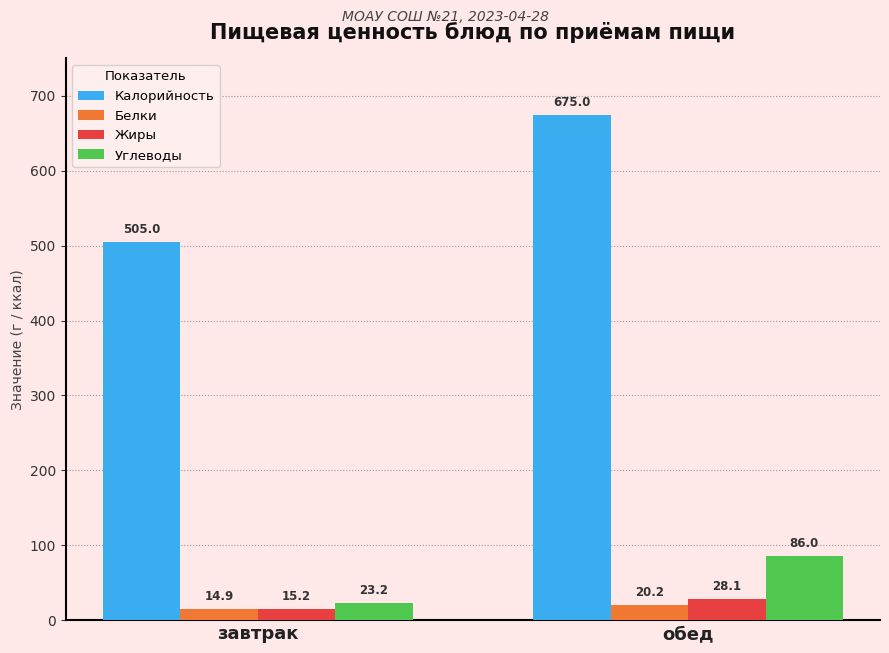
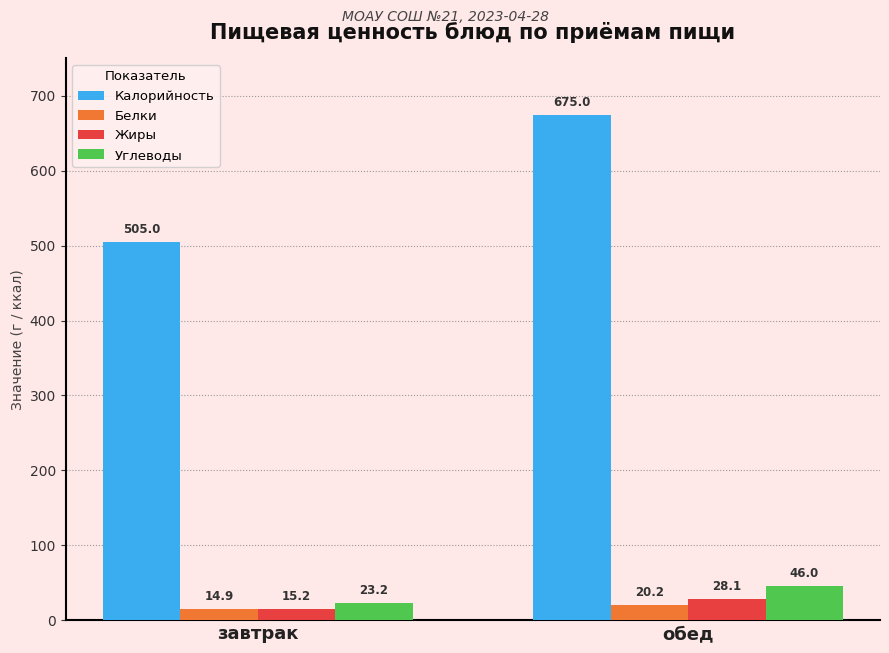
  {
    "Калорийность": {
      "завтрак": 505.0,
      "обед": 675.0
    },
    "Углеводы": {
      "завтрак": 23.2,
-     "обед": 86.0
+     "обед": 46.0
    }
  }
